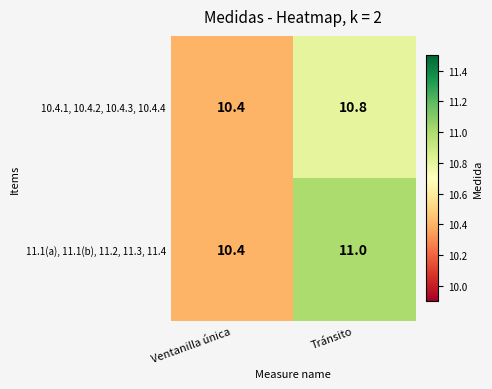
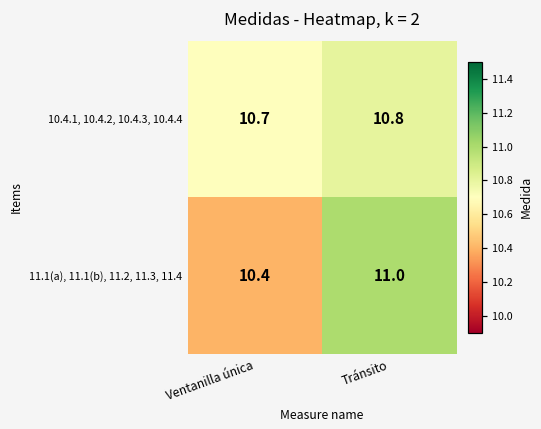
  {
    "10.4.1, 10.4.2, 10.4.3, 10.4.4": {
-     "Ventanilla única": 10.4,
+     "Ventanilla única": 10.7,
      "Tránsito": 10.8
    },
    "11.1(a), 11.1(b), 11.2, 11.3, 11.4": {
      "Ventanilla única": 10.4,
      "Tránsito": 11.0
    }
  }
